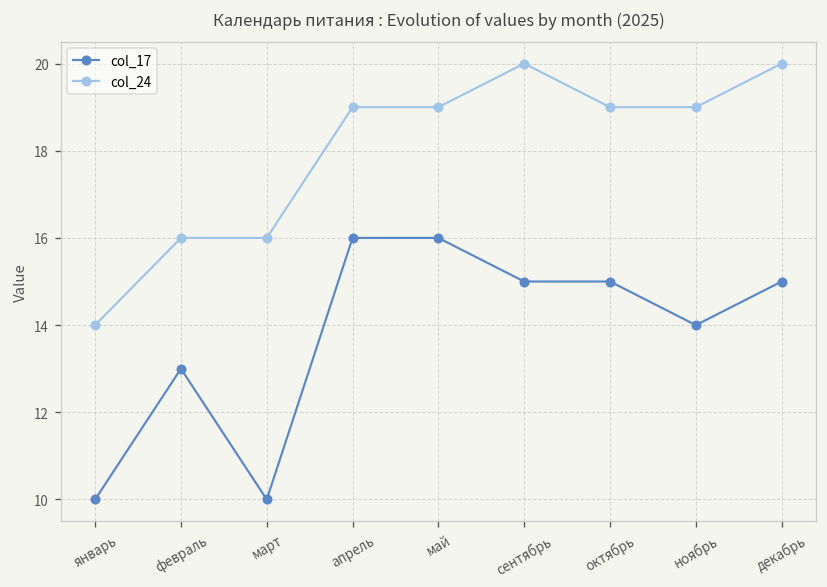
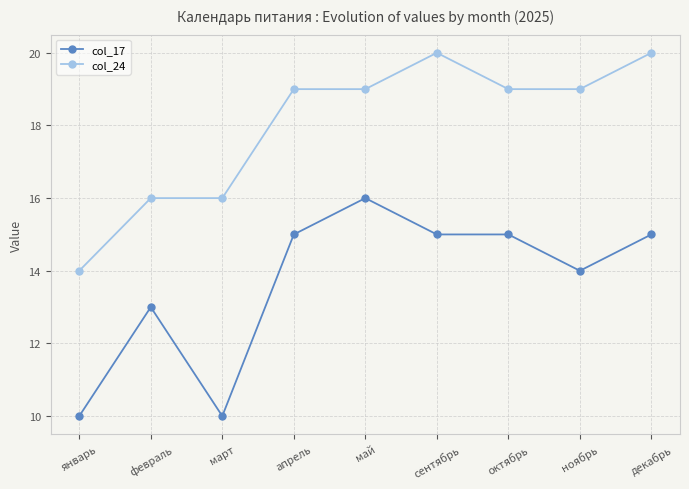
  {
    "col_17": {
      "январь": 10,
      "февраль": 13,
      "март": 10,
-     "апрель": 16,
+     "апрель": 15,
      "май": 16,
      "сентябрь": 15,
      "октябрь": 15,
      "ноябрь": 14,
      "декабрь": 15
    },
    "col_24": {
      "январь": 14,
      "февраль": 16,
      "март": 16,
      "апрель": 19,
      "май": 19,
      "сентябрь": 20,
      "октябрь": 19,
      "ноябрь": 19,
      "декабрь": 20
    }
  }
